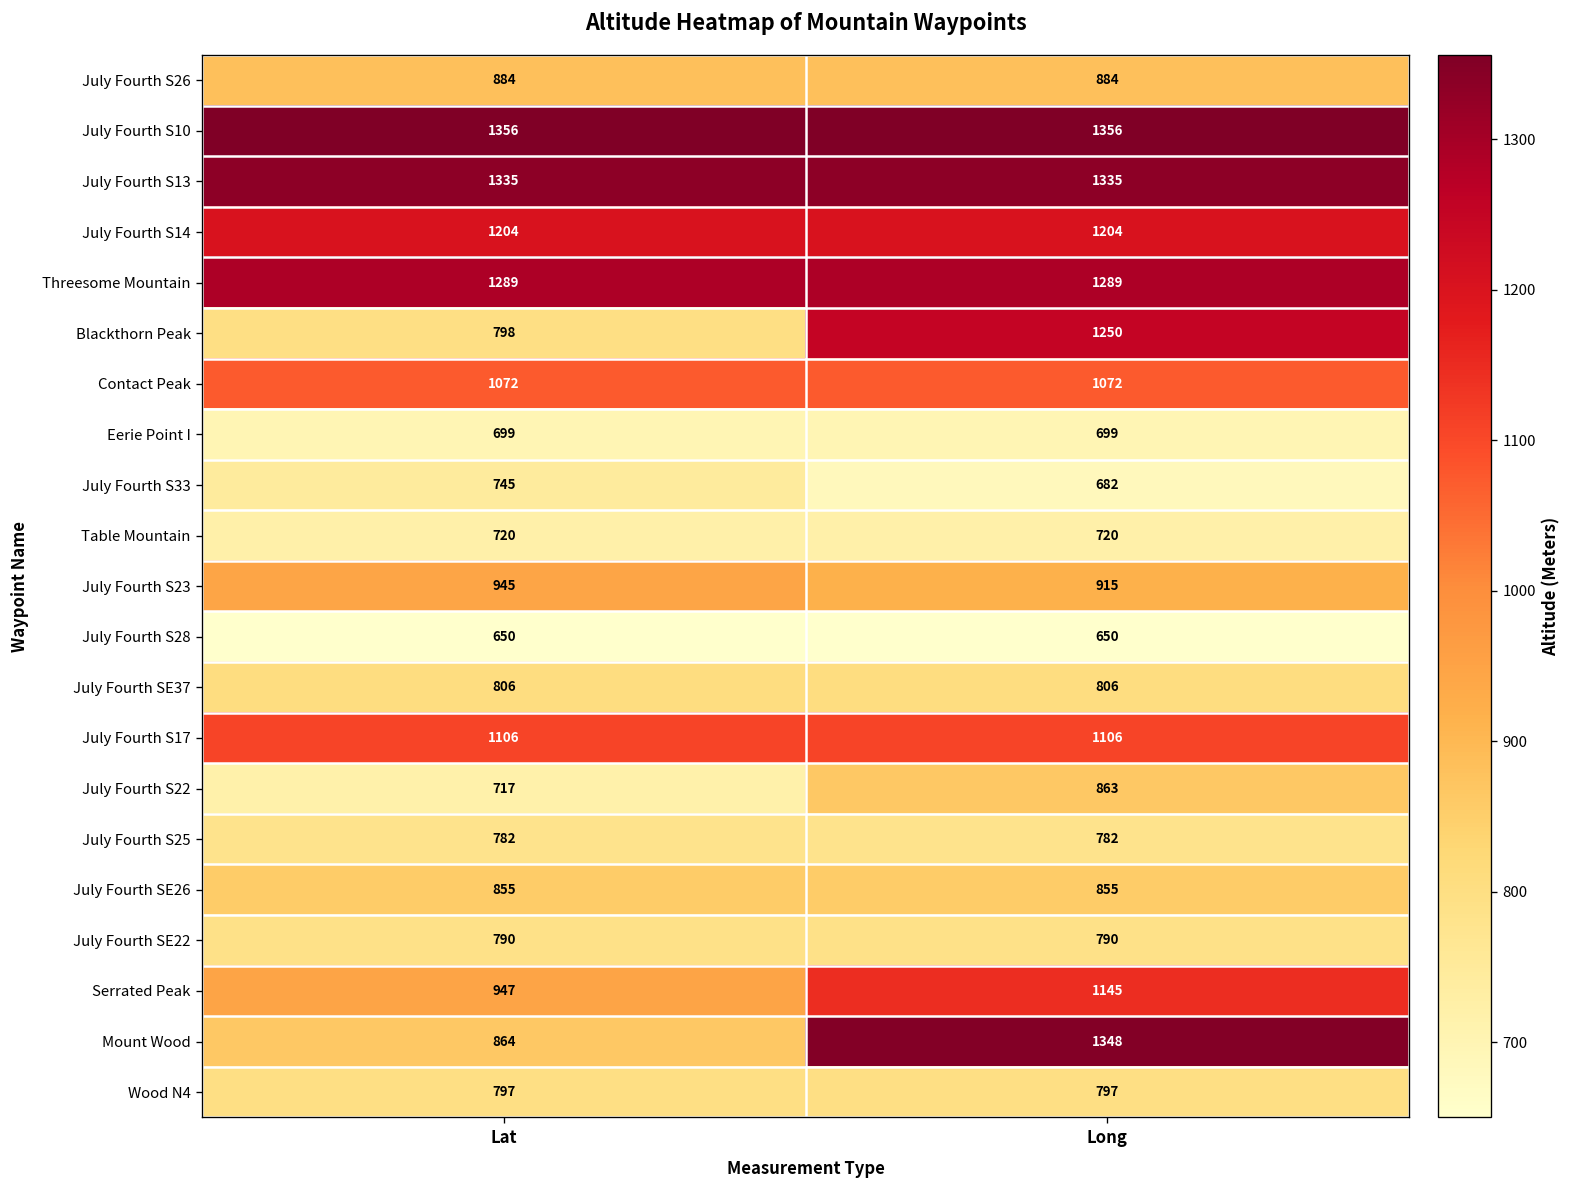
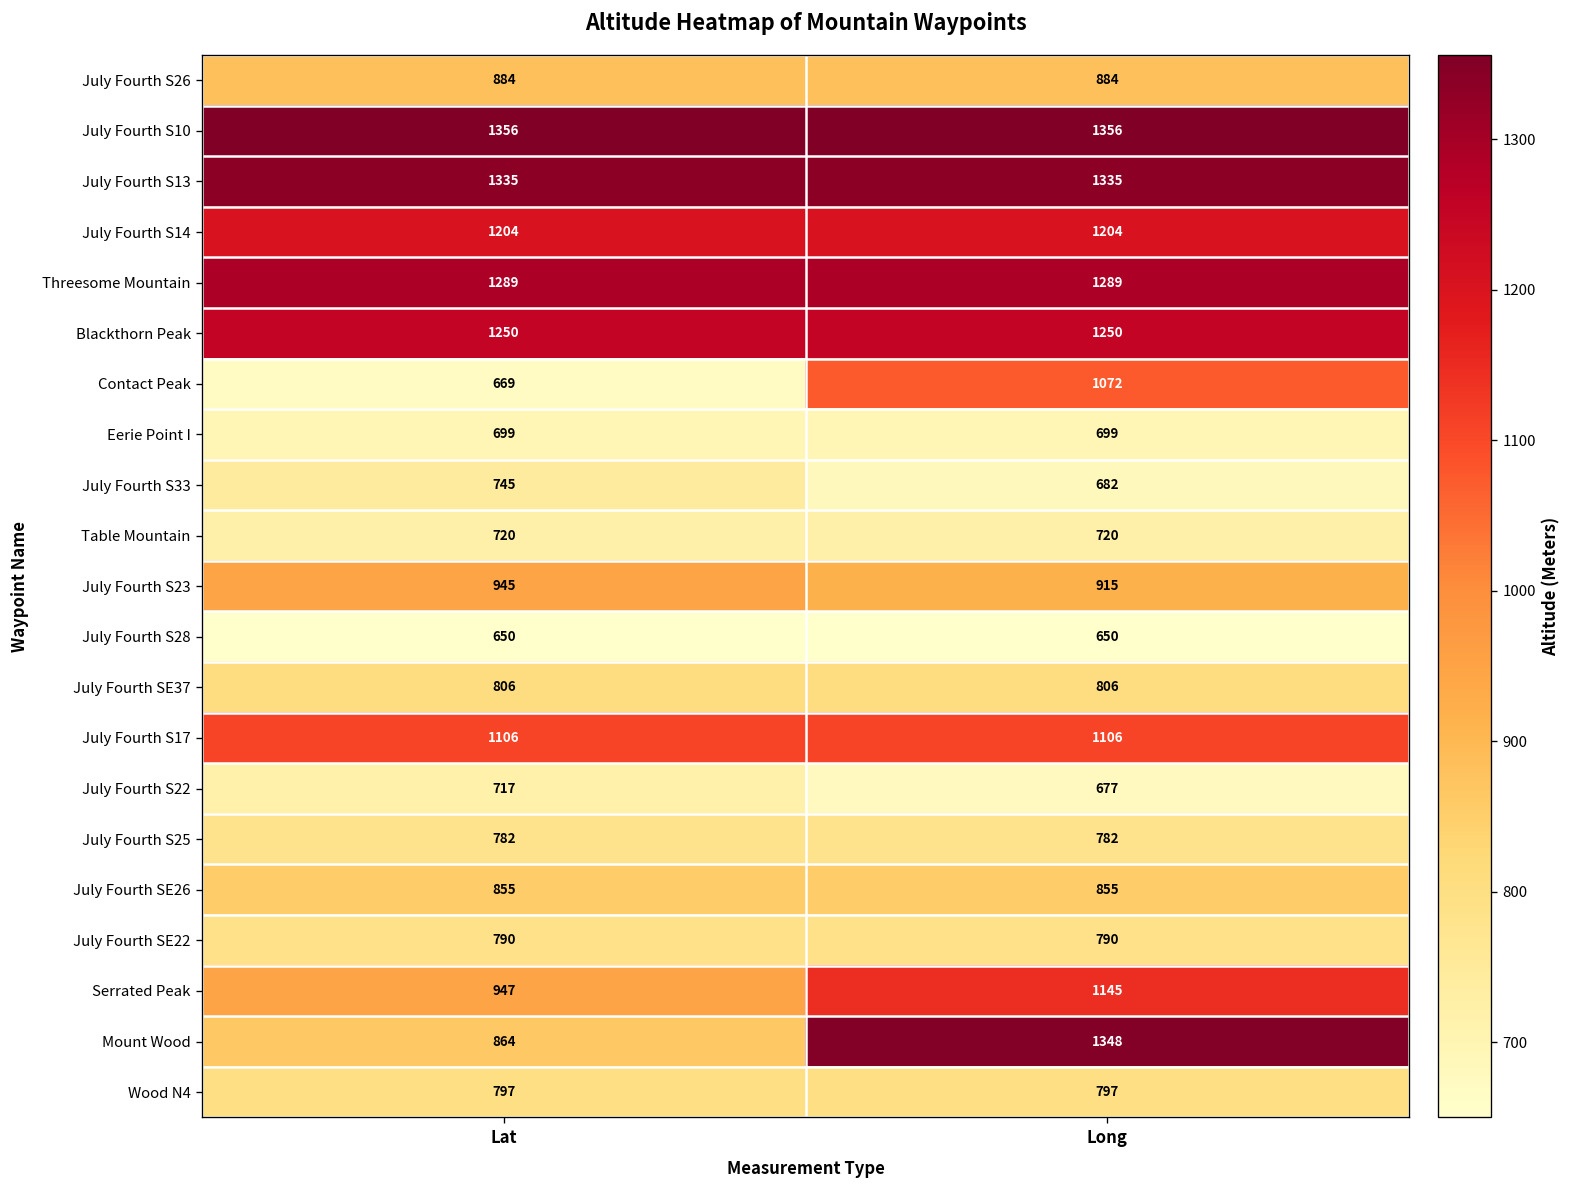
  {
    "July Fourth S26": {
      "Lat": 884,
      "Long": 884
    },
    "July Fourth S10": {
      "Lat": 1356,
      "Long": 1356
    },
    "July Fourth S13": {
      "Lat": 1335,
      "Long": 1335
    },
    "July Fourth S14": {
      "Lat": 1204,
      "Long": 1204
    },
    "Threesome Mountain": {
      "Lat": 1289,
      "Long": 1289
    },
    "Blackthorn Peak": {
-     "Lat": 798,
+     "Lat": 1250,
      "Long": 1250
    },
    "Contact Peak": {
-     "Lat": 1072,
+     "Lat": 669,
      "Long": 1072
    },
    "Eerie Point I": {
      "Lat": 699,
      "Long": 699
    },
    "July Fourth S33": {
      "Lat": 745,
      "Long": 682
    },
    "Table Mountain": {
      "Lat": 720,
      "Long": 720
    },
    "July Fourth S23": {
      "Lat": 945,
      "Long": 915
    },
    "July Fourth S28": {
      "Lat": 650,
      "Long": 650
    },
    "July Fourth SE37": {
      "Lat": 806,
      "Long": 806
    },
    "July Fourth S17": {
      "Lat": 1106,
      "Long": 1106
    },
    "July Fourth S22": {
      "Lat": 717,
-     "Long": 863
+     "Long": 677
    },
    "July Fourth S25": {
      "Lat": 782,
      "Long": 782
    },
    "July Fourth SE26": {
      "Lat": 855,
      "Long": 855
    },
    "July Fourth SE22": {
      "Lat": 790,
      "Long": 790
    },
    "Serrated Peak": {
      "Lat": 947,
      "Long": 1145
    },
    "Mount Wood": {
      "Lat": 864,
      "Long": 1348
    },
    "Wood N4": {
      "Lat": 797,
      "Long": 797
    }
  }
